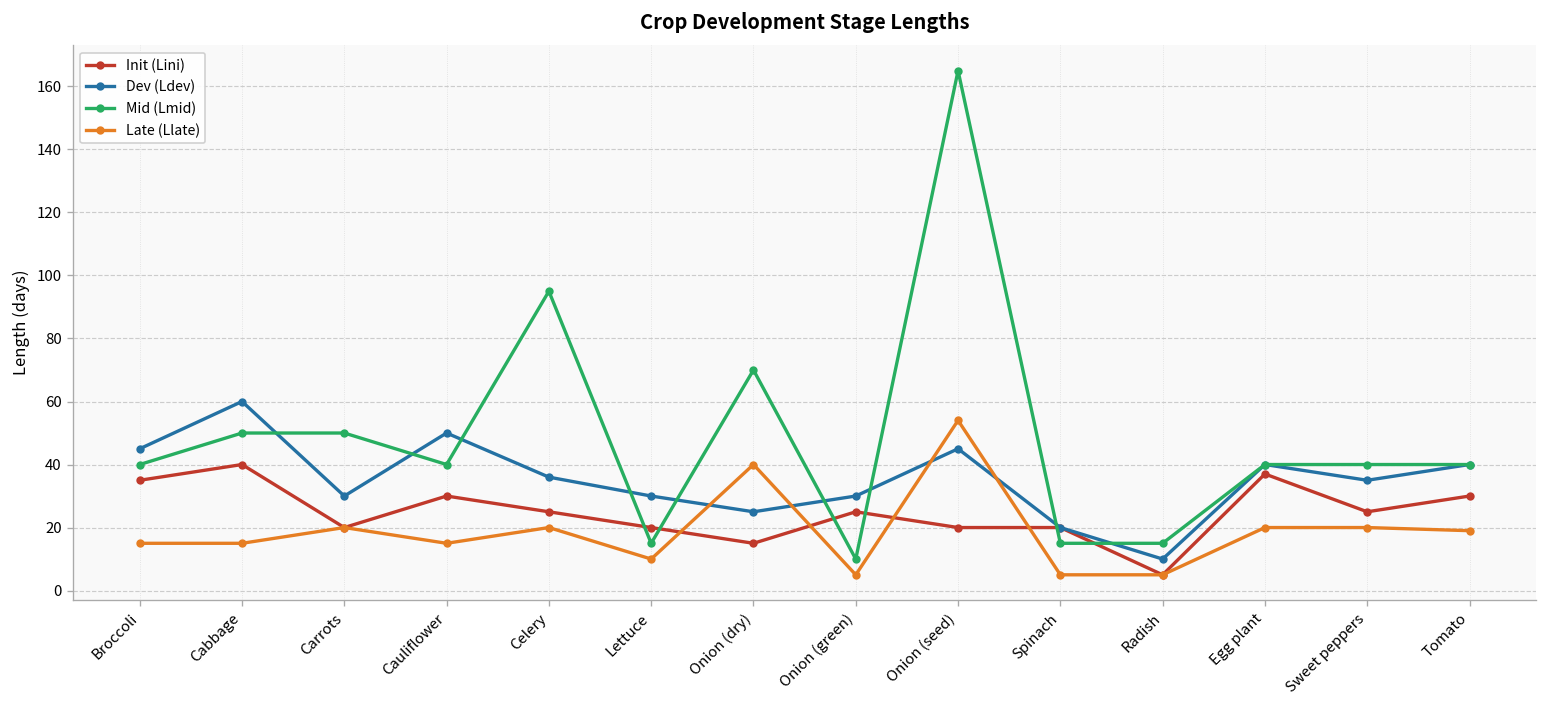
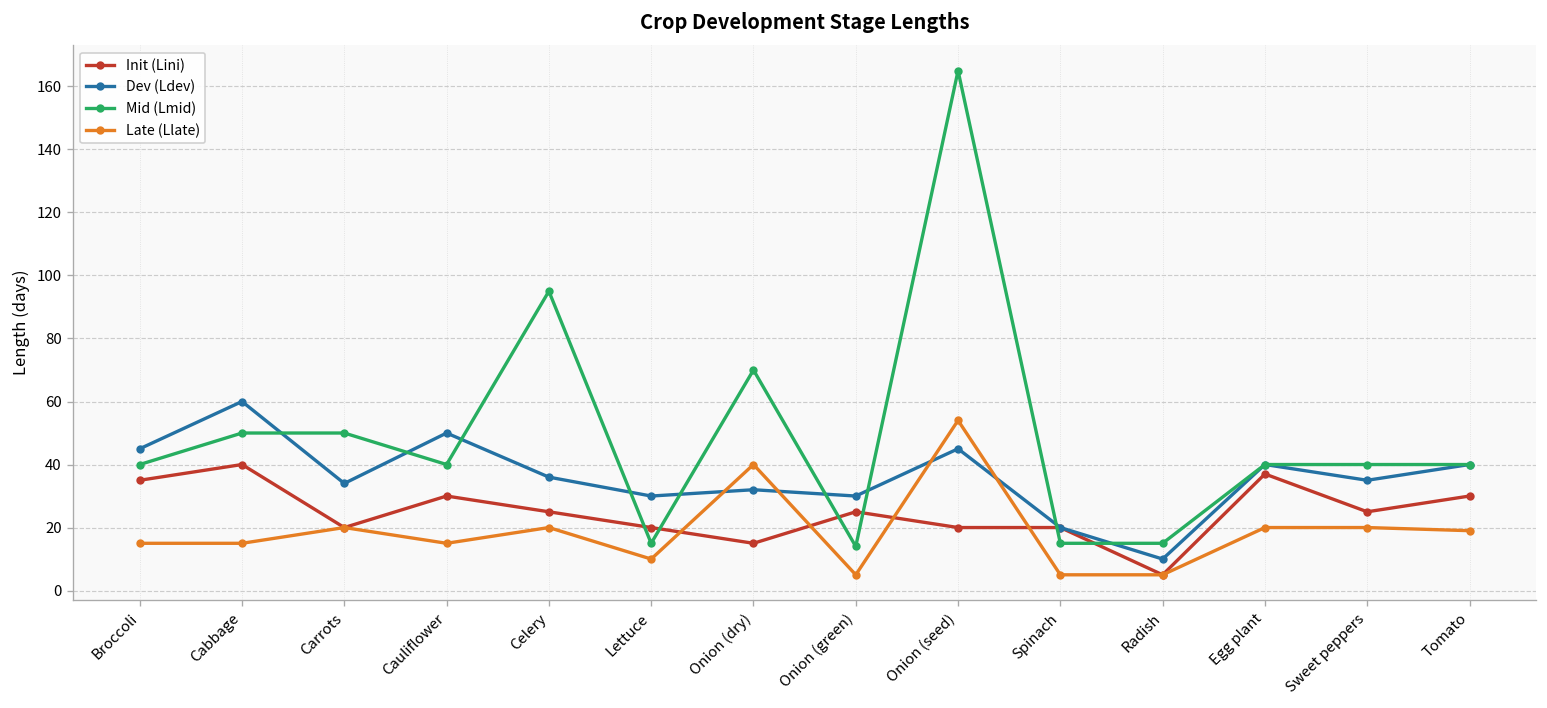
  {
    "Init (Lini)": {
      "Broccoli": 35,
      "Cabbage": 40,
      "Cauliflower": 30,
      "Celery": 25,
      "Lettuce": 20,
      "Onion (dry)": 15,
      "Onion (green)": 25,
      "Onion (seed)": 20,
      "Egg plant": 37,
      "Sweet peppers": 25,
      "Tomato": 30
    },
    "Dev (Ldev)": {
      "Broccoli": 45,
      "Cabbage": 60,
-     "Carrots": 30,
+     "Carrots": 34,
      "Cauliflower": 50,
      "Celery": 36,
      "Lettuce": 30,
-     "Onion (dry)": 25,
+     "Onion (dry)": 32,
      "Onion (green)": 30,
      "Onion (seed)": 45,
      "Radish": 10,
      "Sweet peppers": 35
    },
    "Mid (Lmid)": {
      "Broccoli": 40,
      "Cabbage": 50,
      "Carrots": 50,
      "Cauliflower": 40,
      "Celery": 95,
      "Lettuce": 15,
      "Onion (dry)": 70,
-     "Onion (green)": 10,
+     "Onion (green)": 14,
      "Onion (seed)": 165,
      "Spinach": 15,
      "Radish": 15,
      "Sweet peppers": 40
    },
    "Late (Llate)": {
      "Broccoli": 15,
      "Cabbage": 15,
      "Cauliflower": 15,
      "Celery": 20,
      "Lettuce": 10,
      "Onion (dry)": 40,
      "Onion (green)": 5,
      "Onion (seed)": 54,
      "Spinach": 5,
      "Egg plant": 20,
      "Sweet peppers": 20,
      "Tomato": 19
    }
  }
